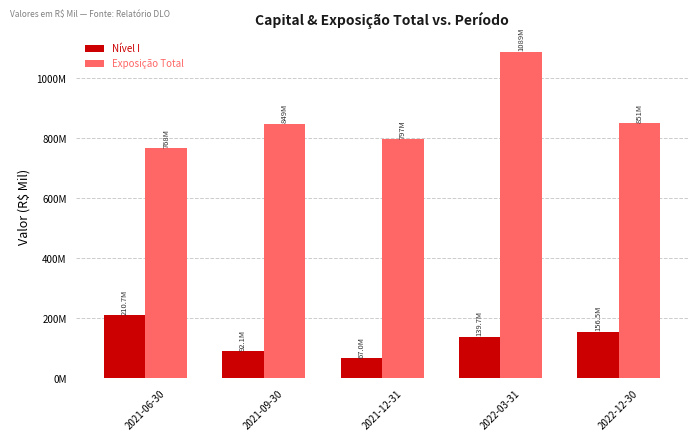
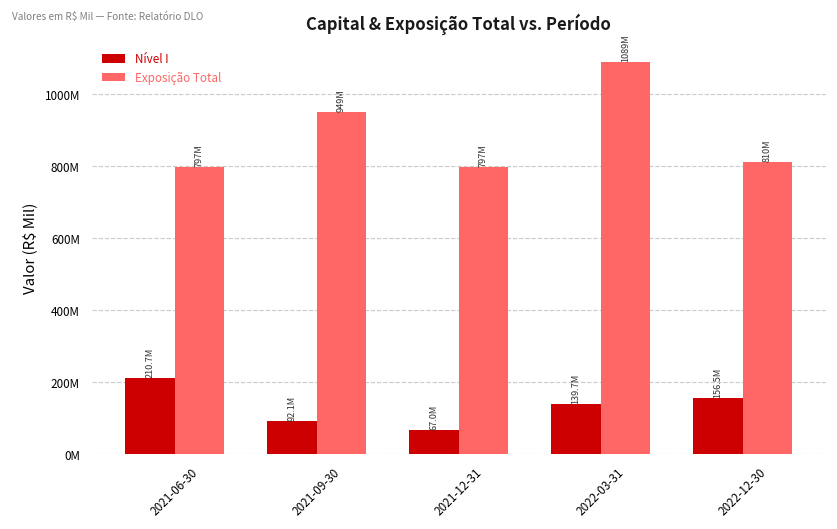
  {
    "Nível I": {
      "2021-06-30": "210.7M",
      "2021-09-30": "92.1M",
      "2021-12-31": "67.0M",
      "2022-03-31": "139.7M",
      "2022-12-30": "156.5M"
    },
    "Exposição Total": {
-     "2021-06-30": "768M",
-     "2021-09-30": "849M",
+     "2021-06-30": "797M",
+     "2021-09-30": "949M",
      "2021-12-31": "797M",
      "2022-03-31": "1089M",
-     "2022-12-30": "851M"
+     "2022-12-30": "810M"
    }
  }
